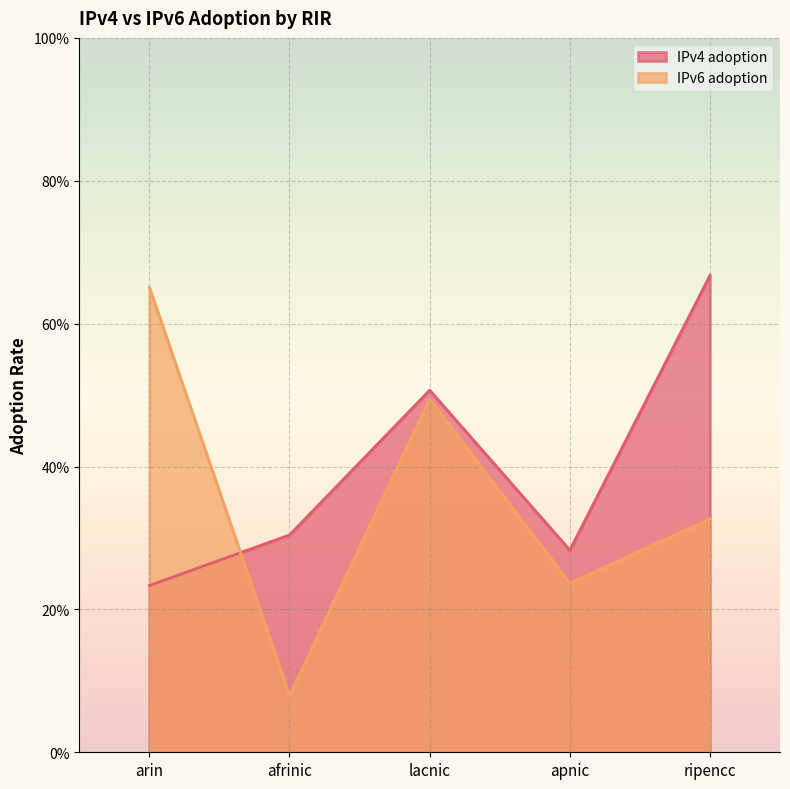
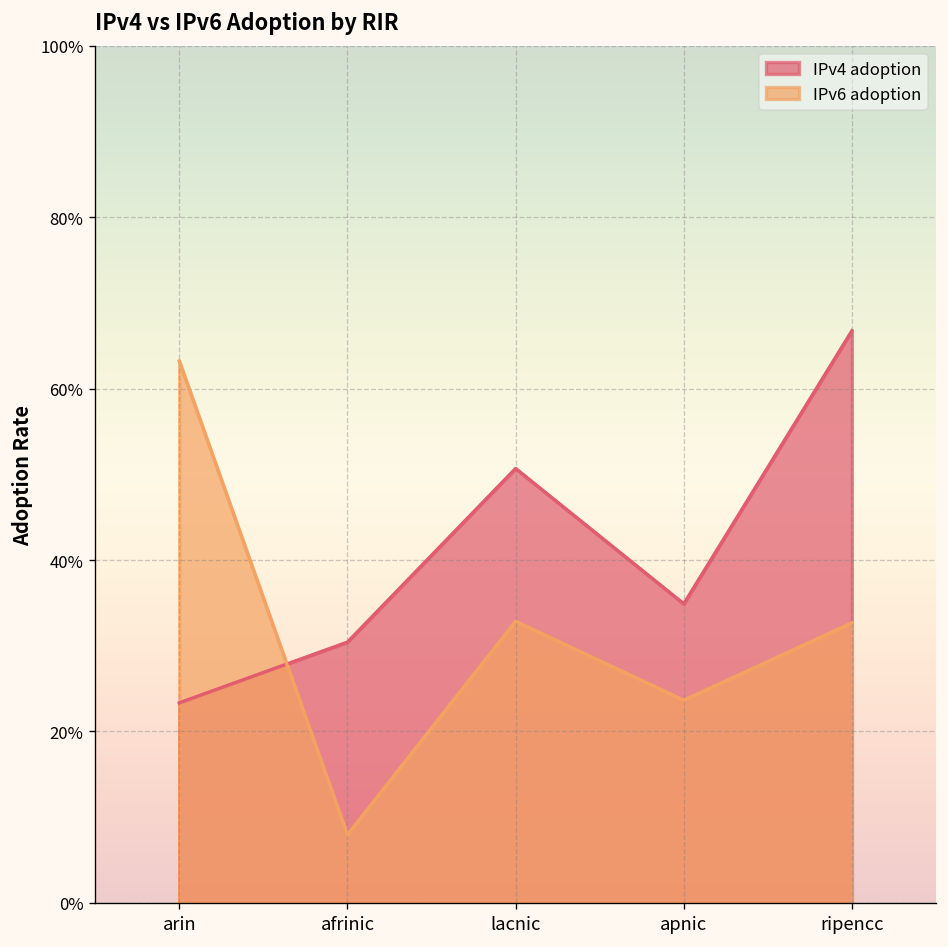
  {
    "IPv4 adoption": {
      "arin": "23%",
      "afrinic": "30%",
      "lacnic": "51%",
-     "apnic": "28%",
+     "apnic": "35%",
      "ripencc": "67%"
    },
    "IPv6 adoption": {
-     "arin": "65%",
+     "arin": "63%",
      "afrinic": "8%",
-     "lacnic": "49%",
+     "lacnic": "33%",
      "apnic": "24%",
      "ripencc": "33%"
    }
  }
